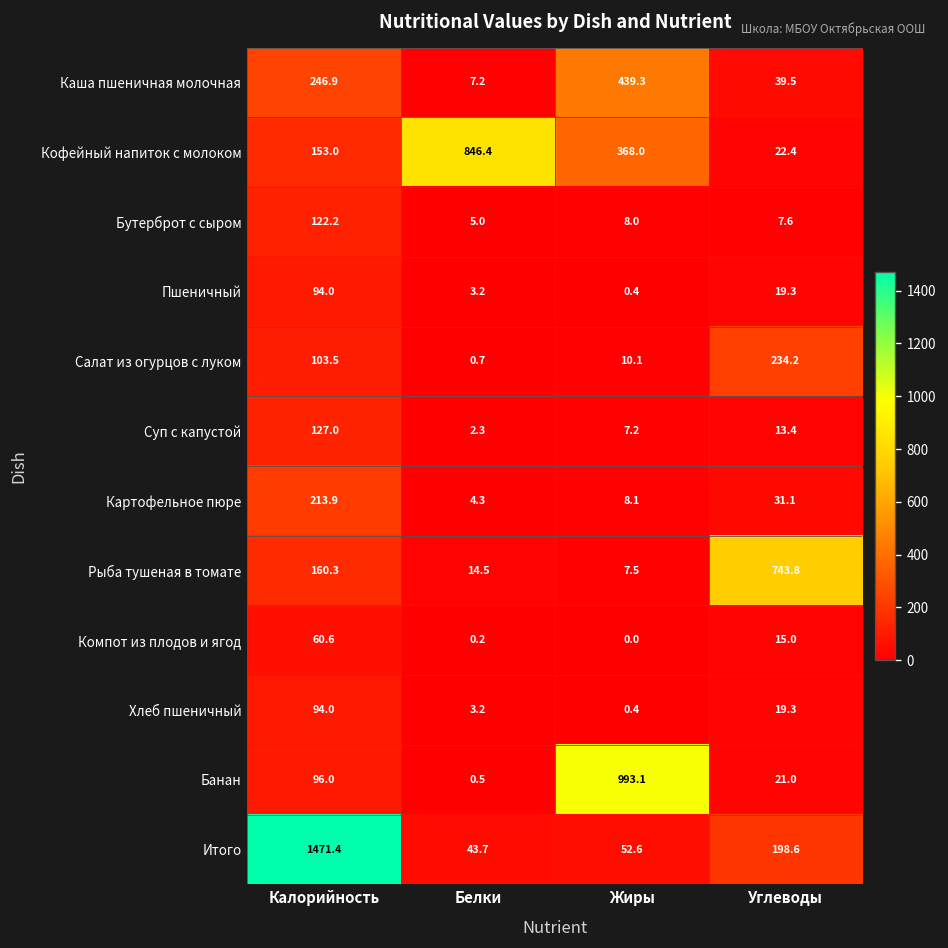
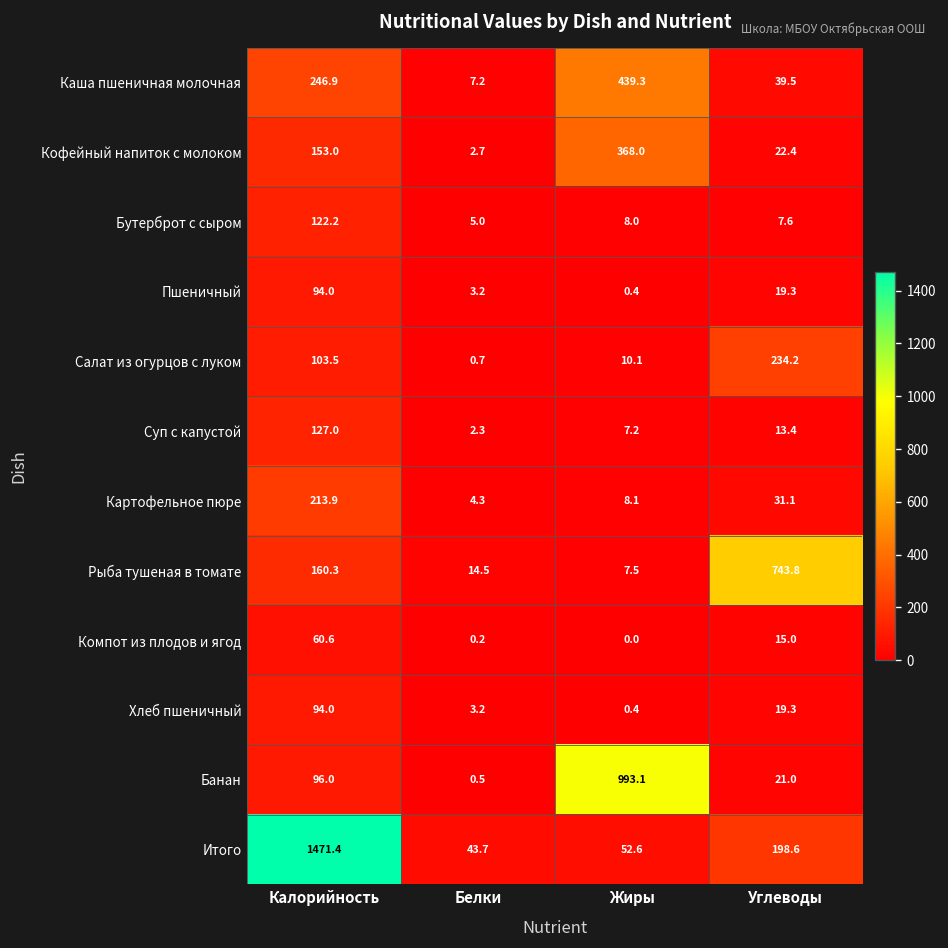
  {
    "Каша пшеничная молочная": {
      "Калорийность": 246.9,
      "Белки": 7.2,
      "Жиры": 439.3,
      "Углеводы": 39.5
    },
    "Кофейный напиток с молоком": {
      "Калорийность": 153.0,
-     "Белки": 846.4,
+     "Белки": 2.7,
      "Жиры": 368.0,
      "Углеводы": 22.4
    },
    "Бутерброт с сыром": {
      "Калорийность": 122.2,
      "Белки": 5.0,
      "Жиры": 8.0,
      "Углеводы": 7.6
    },
    "Пшеничный": {
      "Калорийность": 94.0,
      "Белки": 3.2,
      "Жиры": 0.4,
      "Углеводы": 19.3
    },
    "Салат из огурцов с луком": {
      "Калорийность": 103.5,
      "Белки": 0.7,
      "Жиры": 10.1,
      "Углеводы": 234.2
    },
    "Суп с капустой": {
      "Калорийность": 127.0,
      "Белки": 2.3,
      "Жиры": 7.2,
      "Углеводы": 13.4
    },
    "Картофельное пюре": {
      "Калорийность": 213.9,
      "Белки": 4.3,
      "Жиры": 8.1,
      "Углеводы": 31.1
    },
    "Рыба тушеная в томате": {
      "Калорийность": 160.3,
      "Белки": 14.5,
      "Жиры": 7.5,
      "Углеводы": 743.8
    },
    "Компот из плодов и ягод": {
      "Калорийность": 60.6,
      "Белки": 0.2,
      "Жиры": 0.0,
      "Углеводы": 15.0
    },
    "Хлеб пшеничный": {
      "Калорийность": 94.0,
      "Белки": 3.2,
      "Жиры": 0.4,
      "Углеводы": 19.3
    },
    "Банан": {
      "Калорийность": 96.0,
      "Белки": 0.5,
      "Жиры": 993.1,
      "Углеводы": 21.0
    },
    "Итого": {
      "Калорийность": 1471.4,
      "Белки": 43.7,
      "Жиры": 52.6,
      "Углеводы": 198.6
    }
  }
